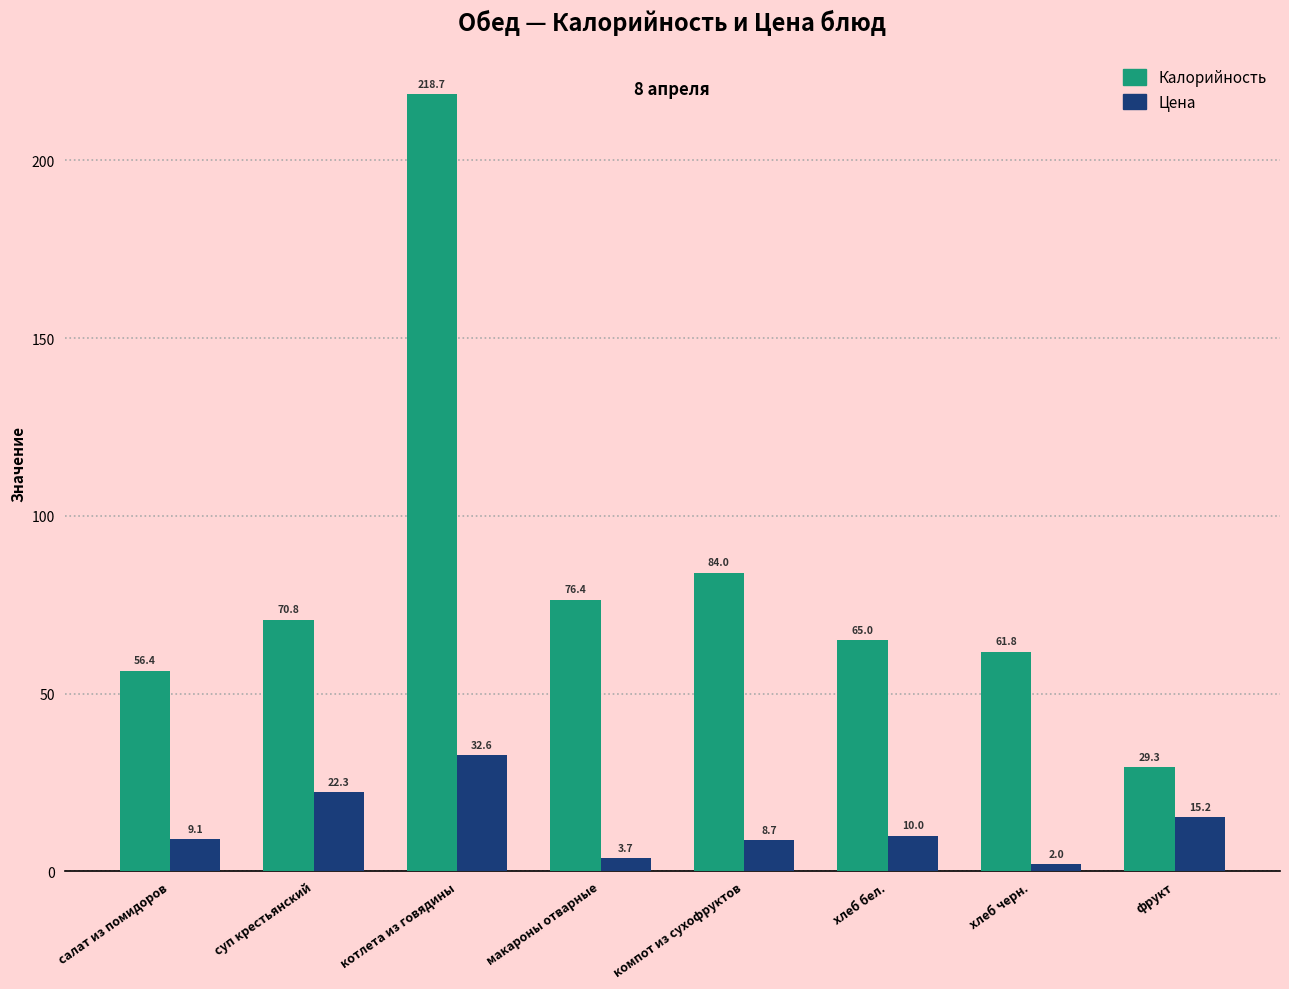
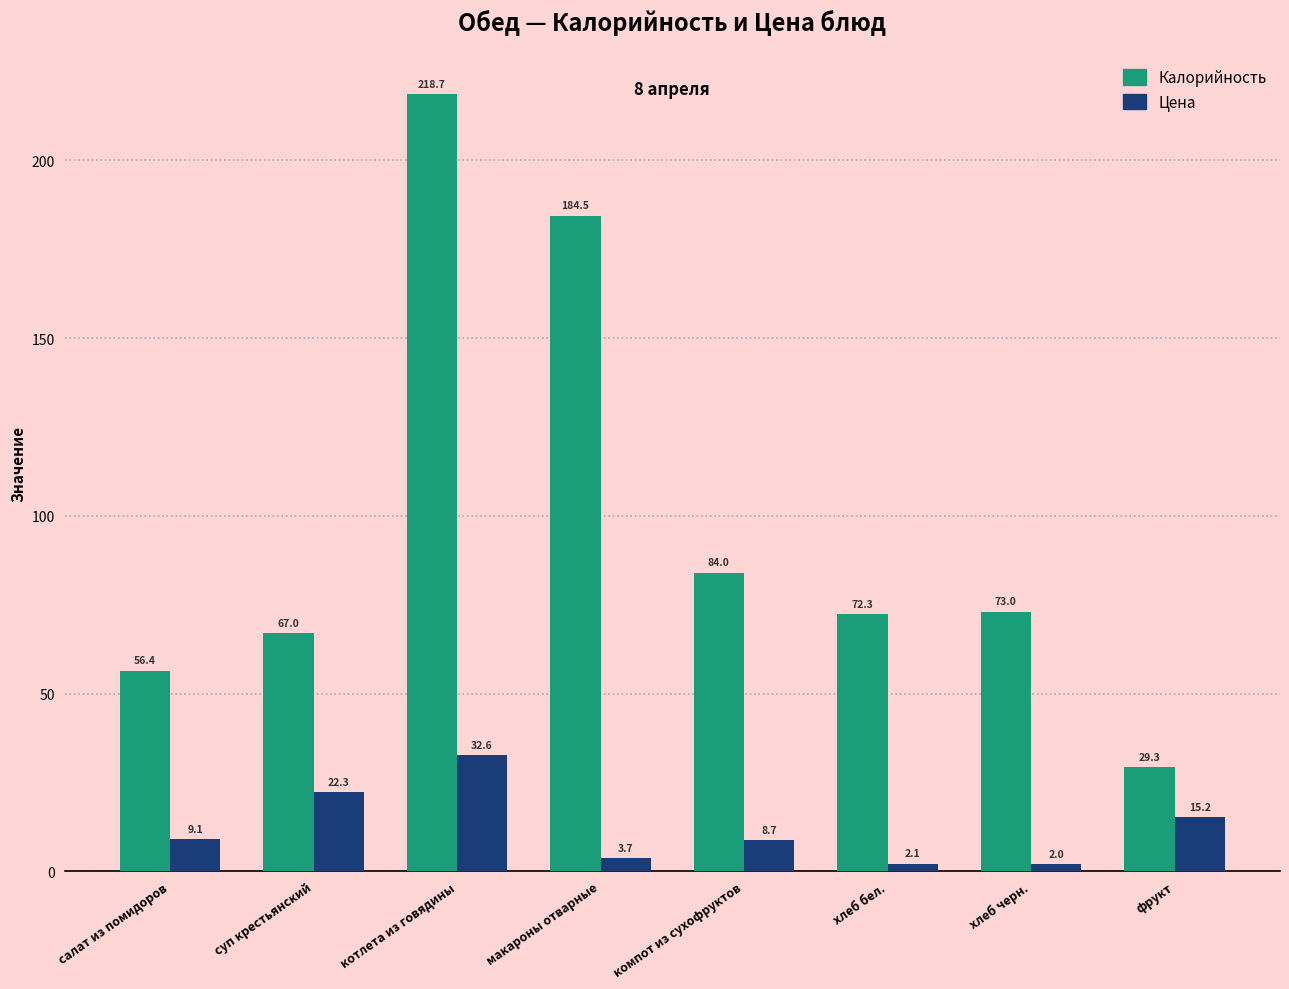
  {
    "Калорийность": {
      "салат из помидоров": 56.4,
-     "суп крестьянский": 70.8,
+     "суп крестьянский": 67.0,
      "котлета из говядины": 218.7,
-     "макароны отварные": 76.4,
+     "макароны отварные": 184.5,
      "компот из сухофруктов": 84.0,
-     "хлеб бел.": 65.0,
-     "хлеб черн.": 61.8,
+     "хлеб бел.": 72.3,
+     "хлеб черн.": 73.0,
      "фрукт": 29.3
    },
    "Цена": {
      "салат из помидоров": 9.1,
      "суп крестьянский": 22.3,
      "котлета из говядины": 32.6,
      "макароны отварные": 3.7,
      "компот из сухофруктов": 8.7,
-     "хлеб бел.": 10.0,
+     "хлеб бел.": 2.1,
      "хлеб черн.": 2.0,
      "фрукт": 15.2
    }
  }
